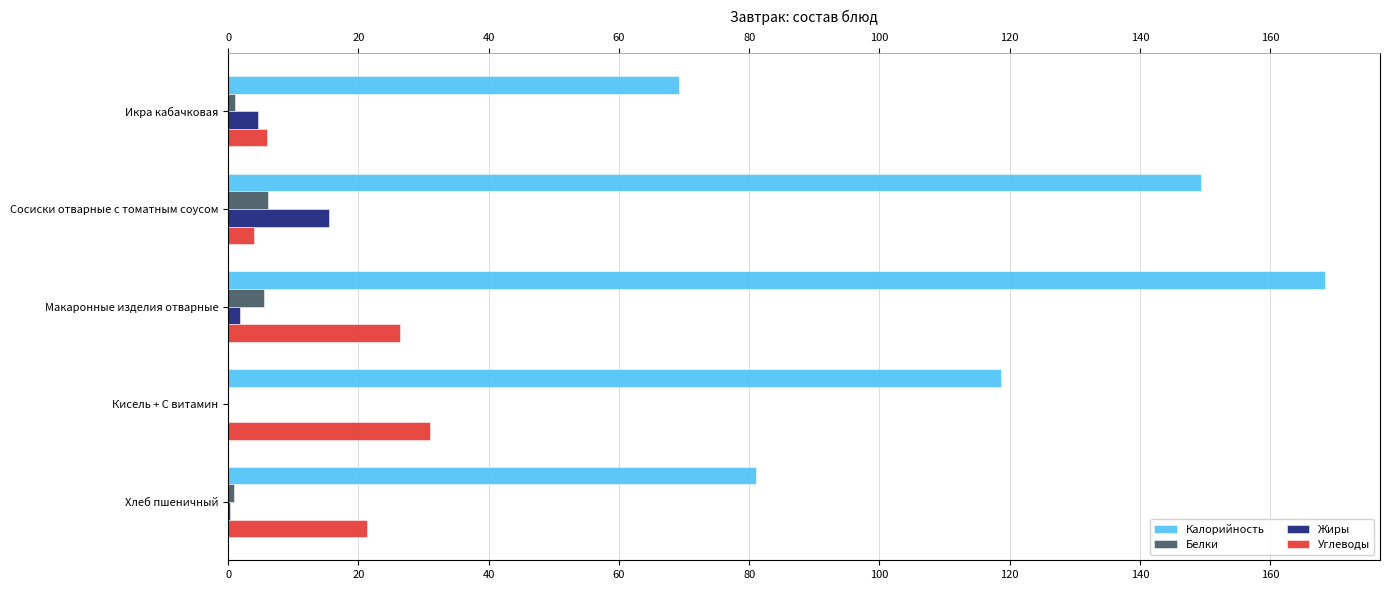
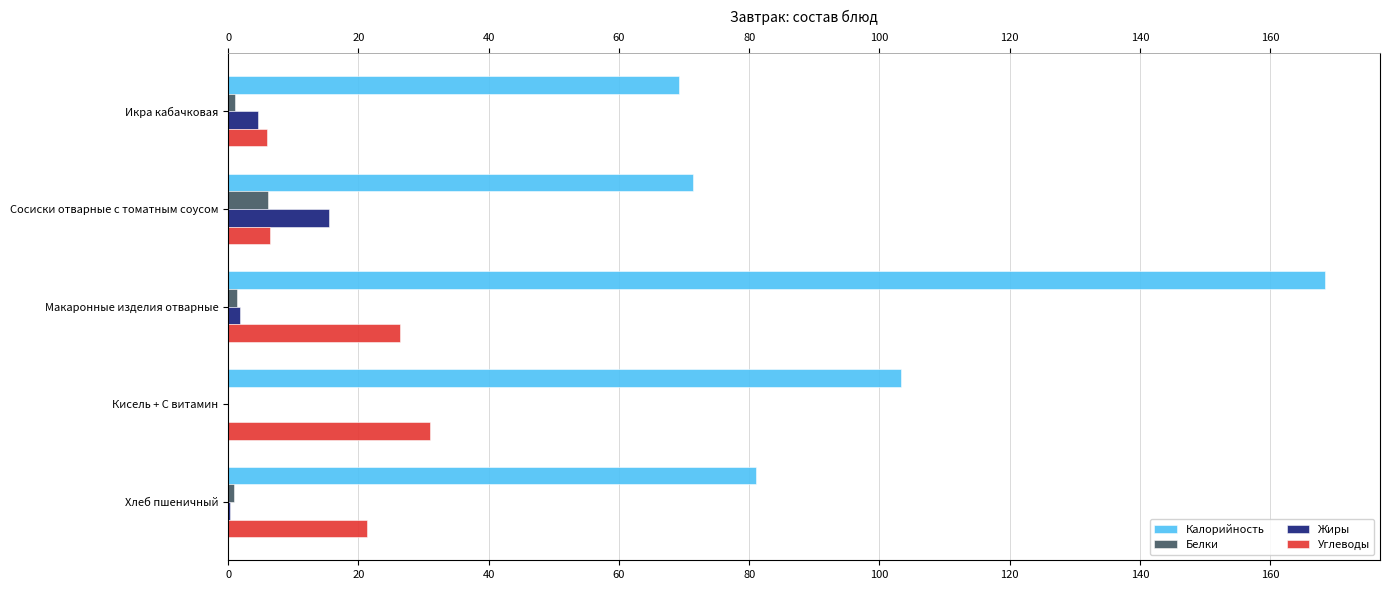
  {
    "Калорийность": {
      "Икра кабачковая": 69,
-     "Сосиски отварные с томатным соусом": 149,
+     "Сосиски отварные с томатным соусом": 71,
      "Макаронные изделия отварные": 168,
-     "Кисель + С витамин": 119,
+     "Кисель + С витамин": 103,
      "Хлеб пшеничный": 81
    },
    "Белки": {
      "Икра кабачковая": 1,
      "Сосиски отварные с томатным соусом": 6,
-     "Макаронные изделия отварные": 6,
+     "Макаронные изделия отварные": 1,
      "Кисель + С витамин": 0,
      "Хлеб пшеничный": 1
    },
    "Жиры": {
      "Икра кабачковая": 5,
      "Сосиски отварные с томатным соусом": 15,
      "Макаронные изделия отварные": 2,
      "Кисель + С витамин": 0
    },
    "Углеводы": {
      "Икра кабачковая": 6,
-     "Сосиски отварные с томатным соусом": 4,
+     "Сосиски отварные с томатным соусом": 6,
      "Макаронные изделия отварные": 26,
      "Кисель + С витамин": 31,
      "Хлеб пшеничный": 21
    }
  }
